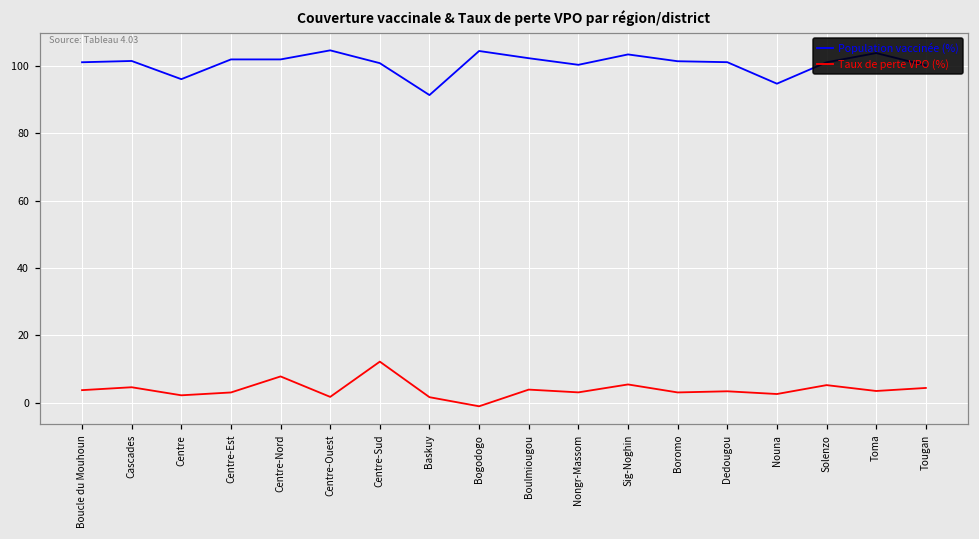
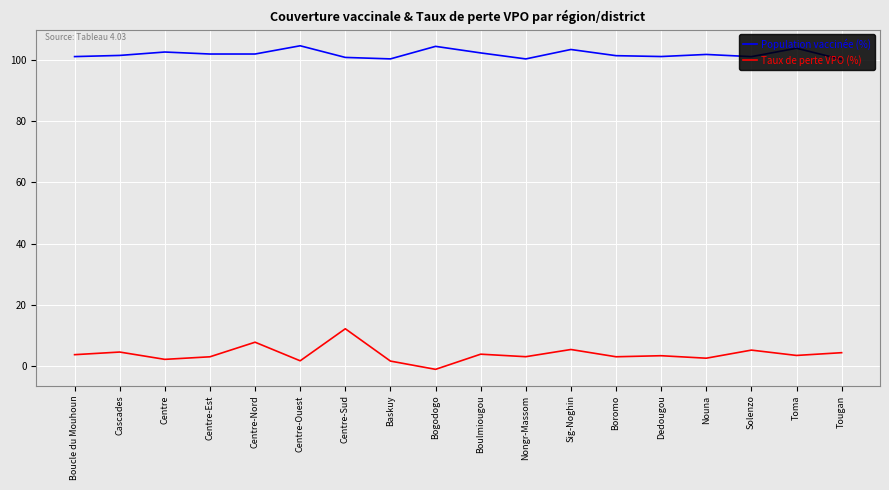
  {
    "Population vaccinée (%)": {
      "Boucle du Mouhoun": 101,
-     "Centre": 96,
+     "Centre": 103,
      "Centre-Est": 102,
      "Centre-Nord": 102,
      "Centre-Ouest": 105,
      "Centre-Sud": 101,
-     "Baskuy": 91,
+     "Baskuy": 100,
      "Bogodogo": 104,
      "Boulmiougou": 102,
      "Nongr-Massom": 100,
      "Sig-Noghin": 103,
      "Boromo": 101,
      "Dedougou": 101,
-     "Nouna": 95
+     "Nouna": 102
    },
    "Taux de perte VPO (%)": {
      "Boucle du Mouhoun": 4,
      "Cascades": 5,
      "Centre": 2,
      "Centre-Est": 3,
      "Centre-Nord": 8,
      "Centre-Ouest": 2,
      "Centre-Sud": 12,
      "Baskuy": 2,
      "Bogodogo": -1,
      "Boulmiougou": 4,
      "Nongr-Massom": 3,
      "Sig-Noghin": 5,
      "Boromo": 3,
      "Dedougou": 3,
      "Nouna": 3,
      "Solenzo": 5,
      "Toma": 3,
      "Tougan": 4
    }
  }
